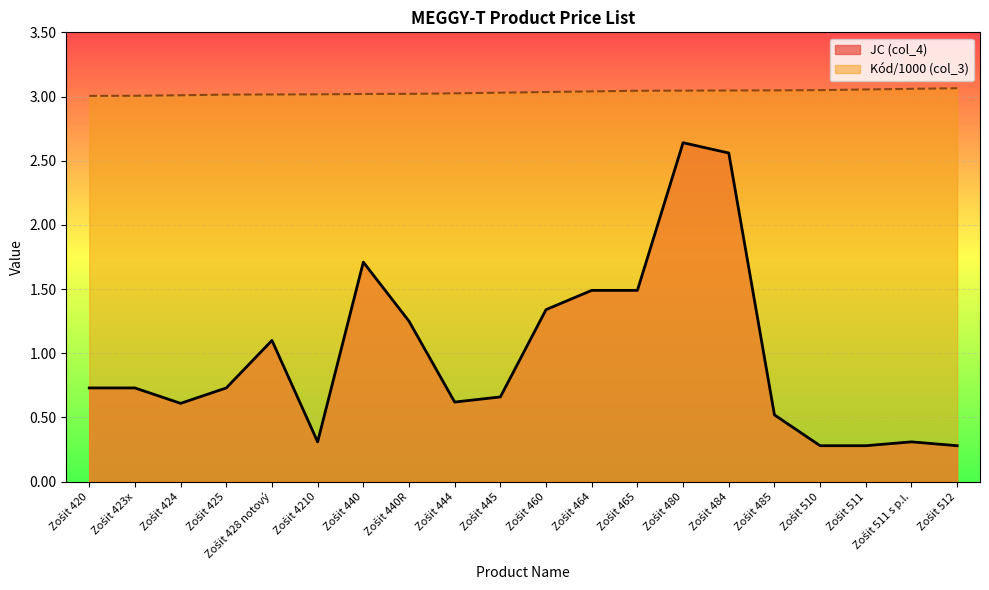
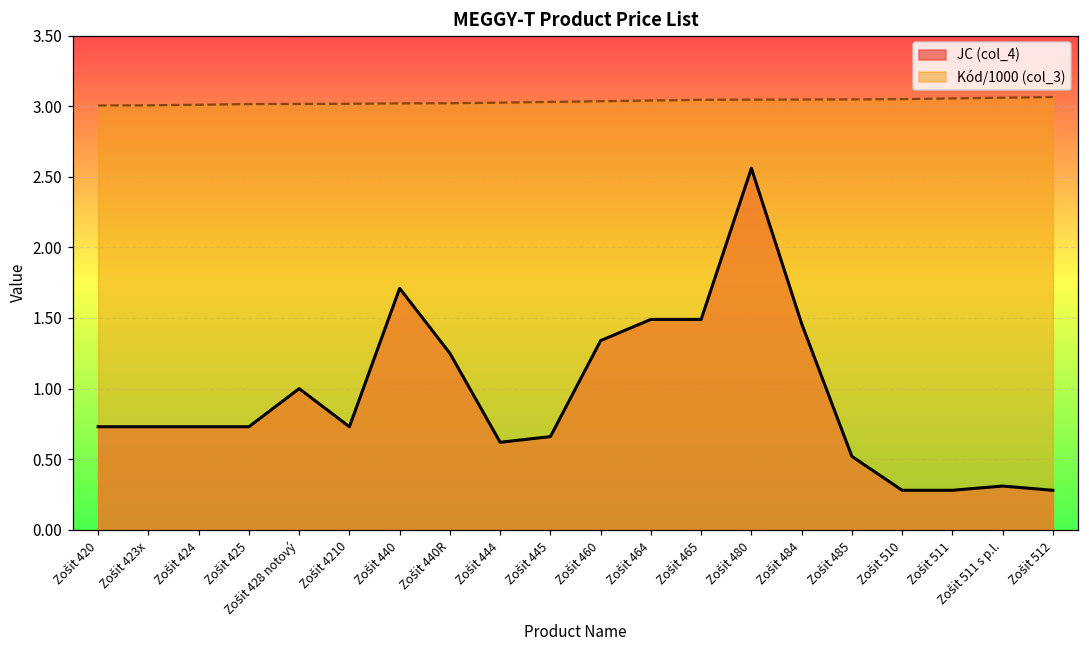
  {
    "JC (col_4)": {
      "Zošit 420": 0.73,
      "Zošit 423x": 0.73,
-     "Zošit 424": 0.61,
+     "Zošit 424": 0.73,
      "Zošit 425": 0.73,
-     "Zošit 428 notový": 1.1,
-     "Zošit 4210": 0.31,
+     "Zošit 428 notový": 1.0,
+     "Zošit 4210": 0.73,
      "Zošit 440": 1.71,
      "Zošit 440R": 1.25,
      "Zošit 444": 0.62,
      "Zošit 445": 0.66,
      "Zošit 460": 1.34,
      "Zošit 464": 1.49,
      "Zošit 465": 1.49,
-     "Zošit 480": 2.64,
-     "Zošit 484": 2.56,
+     "Zošit 480": 2.56,
+     "Zošit 484": 1.46,
      "Zošit 485": 0.52,
      "Zošit 510": 0.28,
      "Zošit 511": 0.28,
      "Zošit 511 s p.l.": 0.31,
      "Zošit 512": 0.28
    },
    "Kód/1000 (col_3)": {
      "Zošit 420": 3.01,
      "Zošit 423x": 3.01,
      "Zošit 424": 3.01,
      "Zošit 425": 3.02,
      "Zošit 428 notový": 3.02,
      "Zošit 4210": 3.02,
      "Zošit 440": 3.02,
      "Zošit 440R": 3.02,
      "Zošit 444": 3.03,
      "Zošit 445": 3.03,
      "Zošit 460": 3.04,
      "Zošit 464": 3.04,
      "Zošit 465": 3.05,
      "Zošit 480": 3.05,
      "Zošit 484": 3.05,
      "Zošit 485": 3.05,
      "Zošit 510": 3.05,
      "Zošit 511": 3.06,
      "Zošit 511 s p.l.": 3.06,
      "Zošit 512": 3.07
    }
  }
